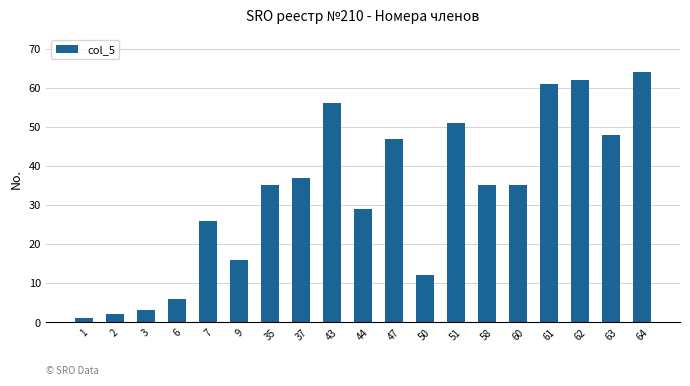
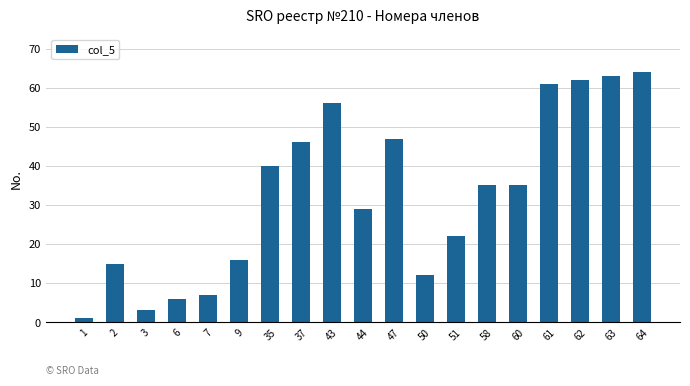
  {
    "1": 1,
-   "2": 2,
+   "2": 15,
    "3": 3,
    "6": 6,
-   "7": 26,
+   "7": 7,
    "9": 16,
-   "35": 35,
-   "37": 37,
+   "35": 40,
+   "37": 46,
    "43": 56,
    "44": 29,
    "47": 47,
    "50": 12,
-   "51": 51,
+   "51": 22,
    "58": 35,
    "60": 35,
    "61": 61,
    "62": 62,
-   "63": 48,
+   "63": 63,
    "64": 64
  }
